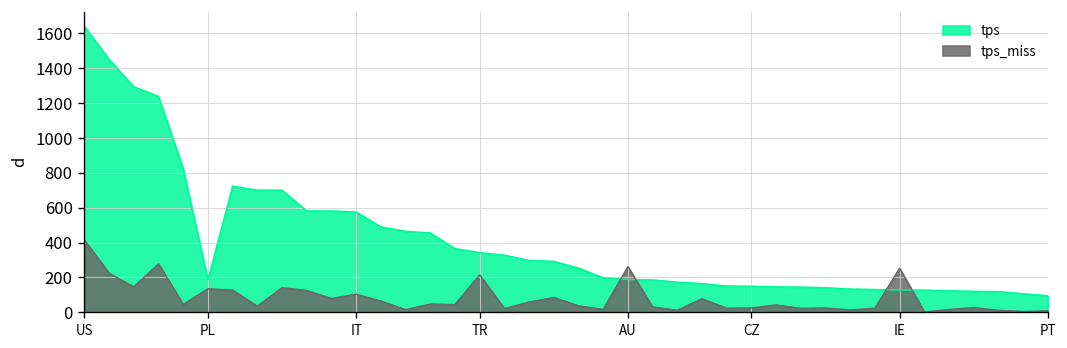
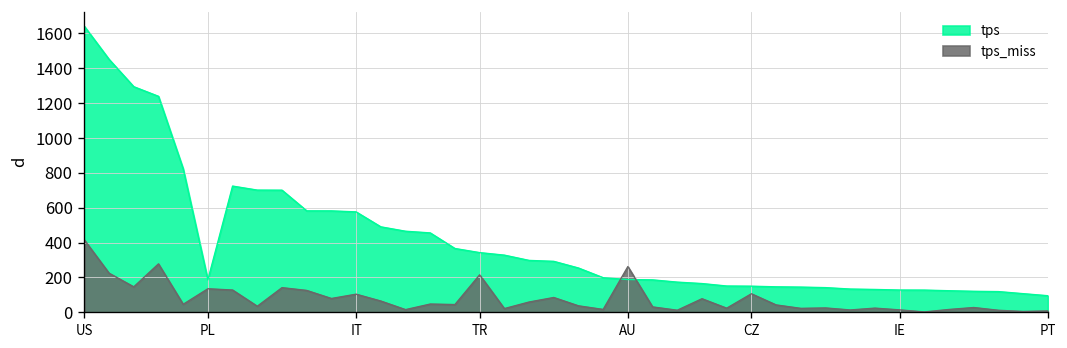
  {
    "tps": {
      "US": 1640,
      "PL": 190,
      "IT": 580,
      "TR": 340,
      "AU": 190,
      "CZ": 150,
      "IE": 130,
      "PT": 100
    },
    "tps_miss": {
      "US": 420,
      "PL": 140,
      "IT": 100,
      "TR": 220,
      "AU": 260,
-     "CZ": 20,
-     "IE": 250,
+     "CZ": 110,
+     "IE": 10,
      "PT": 10
    }
  }
